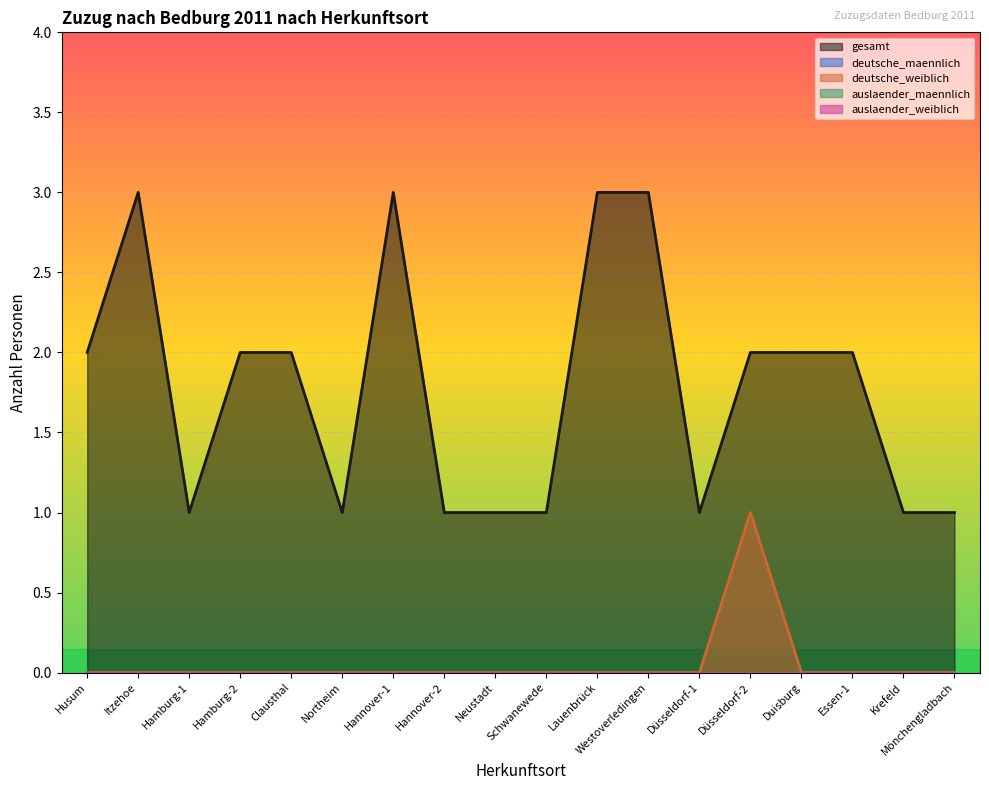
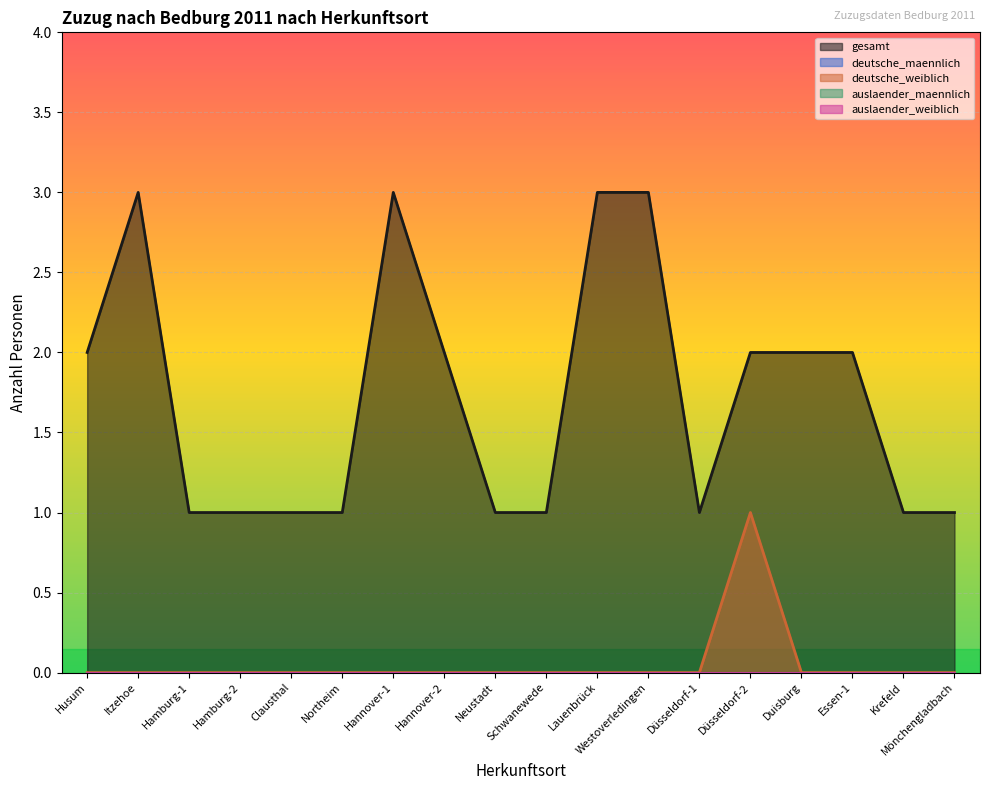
  {
    "gesamt": {
      "Husum": 2,
      "Itzehoe": 3,
      "Hamburg-1": 1,
-     "Hamburg-2": 2,
-     "Clausthal": 2,
+     "Hamburg-2": 1,
+     "Clausthal": 1,
      "Northeim": 1,
      "Hannover-1": 3,
-     "Hannover-2": 1,
+     "Hannover-2": 2,
      "Neustadt": 1,
      "Schwanewede": 1,
      "Lauenbrück": 3,
      "Westoverledingen": 3,
      "Düsseldorf-1": 1,
      "Düsseldorf-2": 2,
      "Duisburg": 2,
      "Essen-1": 2,
      "Krefeld": 1,
      "Mönchengladbach": 1
    },
    "auslaender_weiblich": {
      "Düsseldorf-2": 0
    },
    "deutsche_weiblich": {
      "Düsseldorf-2": 1
    }
  }
